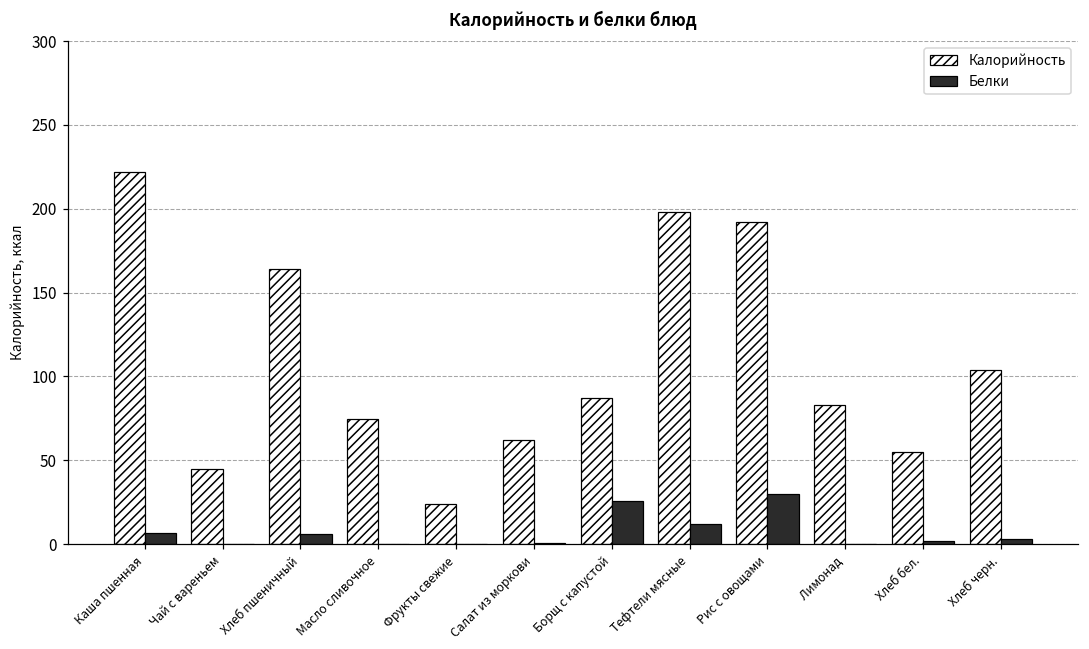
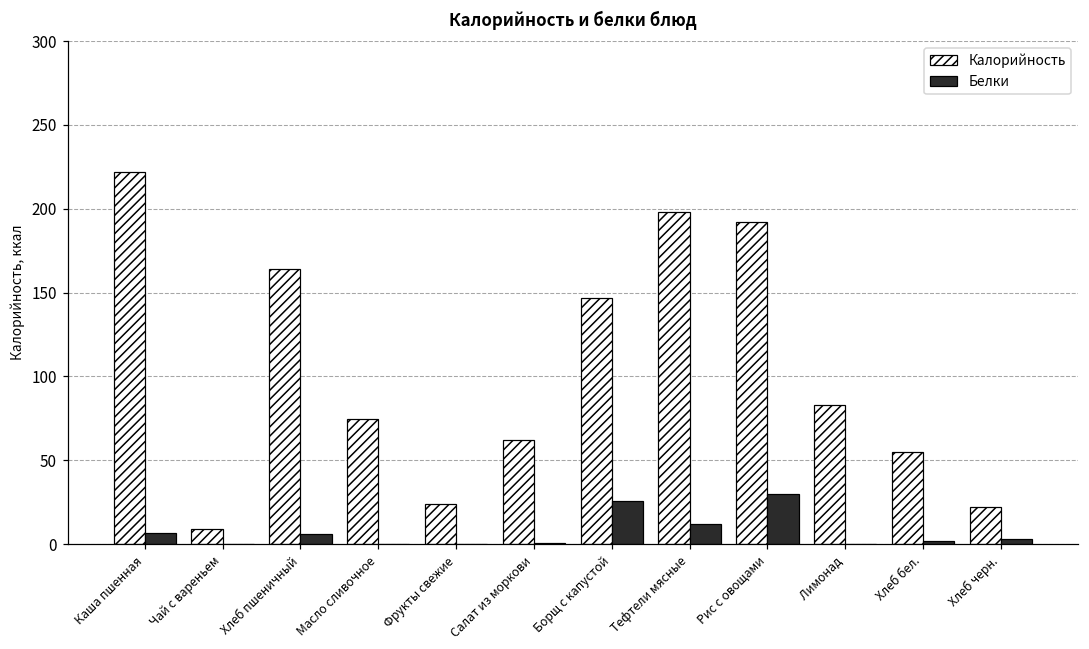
  {
    "Калорийность": {
      "Каша пшенная": 222,
-     "Чай с вареньем": 45,
+     "Чай с вареньем": 9,
      "Хлеб пшеничный": 164,
      "Масло сливочное": 75,
      "Фрукты свежие": 24,
      "Салат из моркови": 62,
-     "Борщ с капустой": 87,
+     "Борщ с капустой": 147,
      "Тефтели мясные": 198,
      "Рис с овощами": 192,
      "Лимонад": 83,
      "Хлеб бел.": 55,
-     "Хлеб черн.": 104
+     "Хлеб черн.": 22
    },
    "Белки": {
      "Каша пшенная": 7,
      "Чай с вареньем": 0,
      "Хлеб пшеничный": 6,
      "Масло сливочное": 0,
      "Фрукты свежие": 0,
      "Борщ с капустой": 26,
      "Тефтели мясные": 12,
      "Рис с овощами": 30,
      "Лимонад": 0,
      "Хлеб бел.": 2,
      "Хлеб черн.": 3
    }
  }
